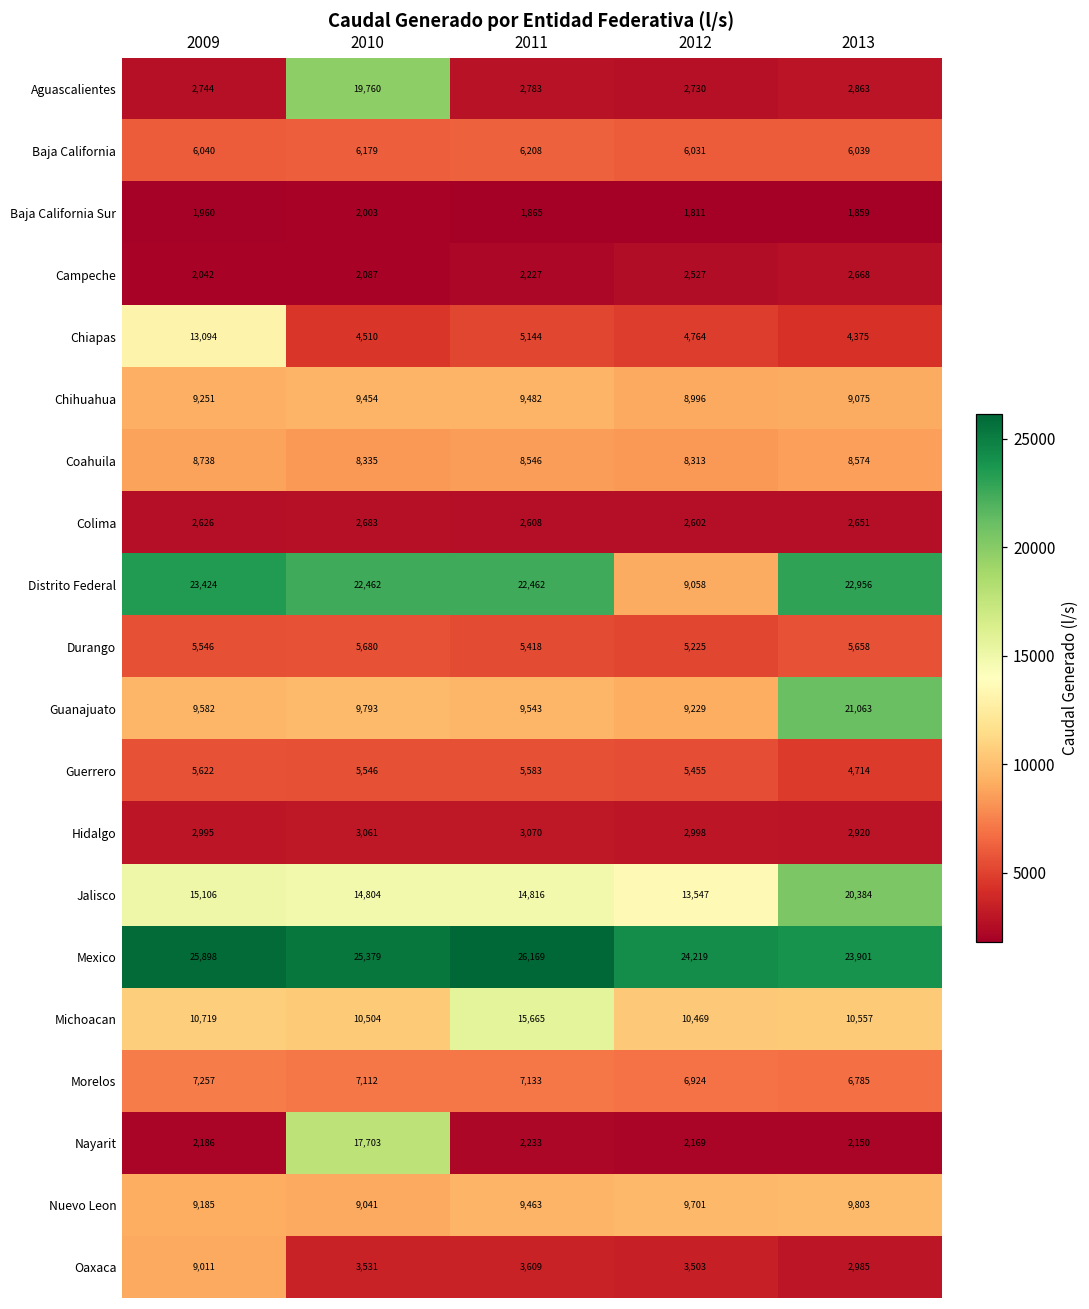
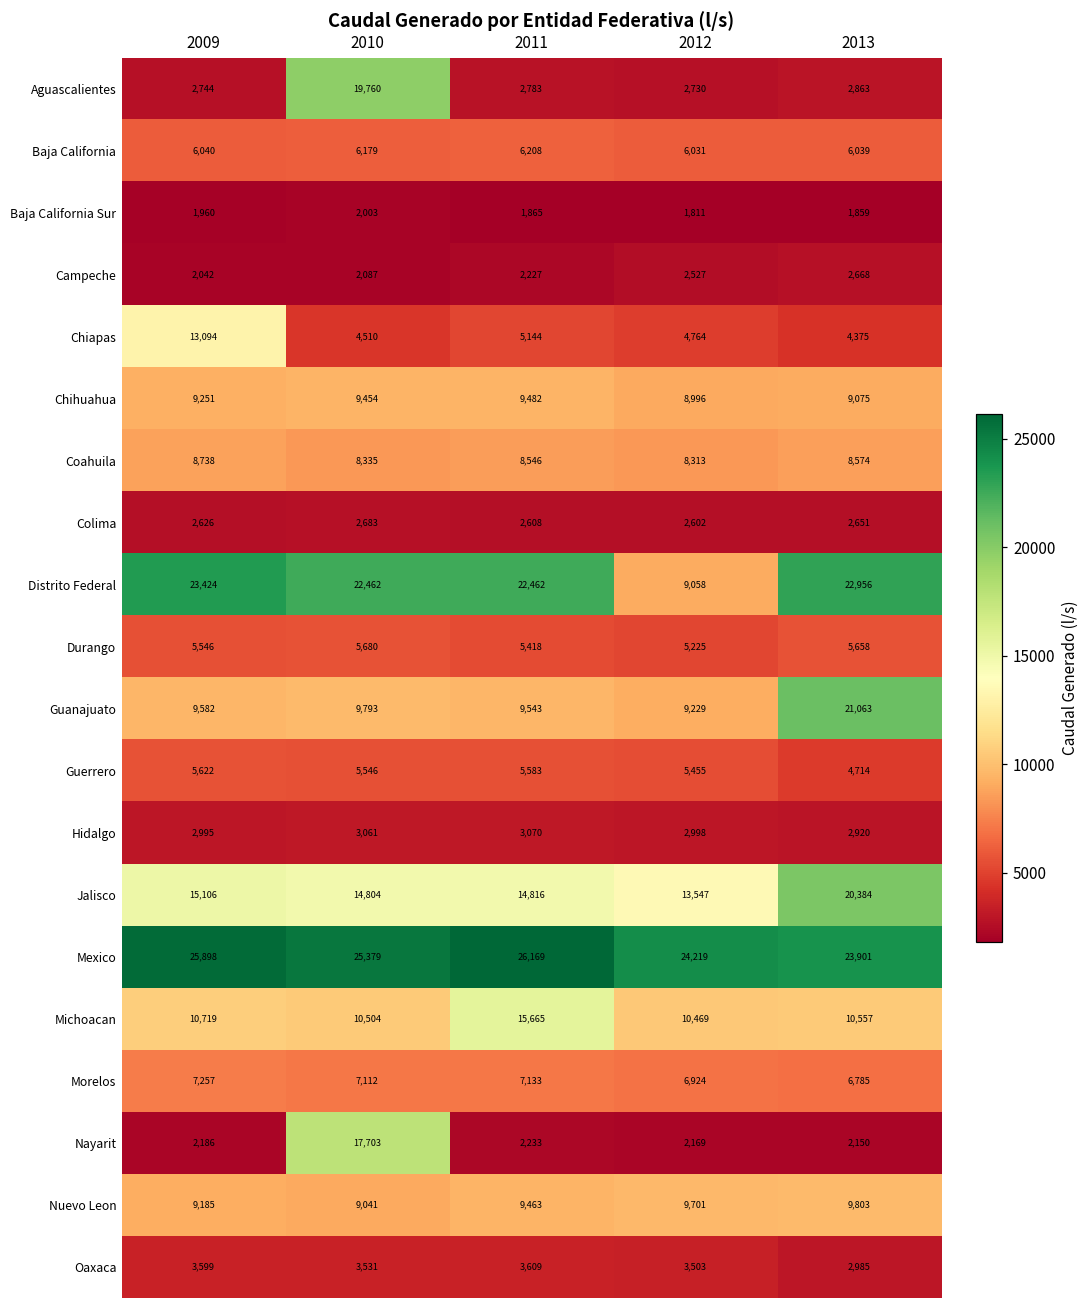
  {
    "Aguascalientes": {
      "2009": "2,744",
      "2010": "19,760",
      "2011": "2,783",
      "2012": "2,730",
      "2013": "2,863"
    },
    "Baja California": {
      "2009": "6,040",
      "2010": "6,179",
      "2011": "6,208",
      "2012": "6,031",
      "2013": "6,039"
    },
    "Baja California Sur": {
      "2009": "1,960",
      "2010": "2,003",
      "2011": "1,865",
      "2012": "1,811",
      "2013": "1,859"
    },
    "Campeche": {
      "2009": "2,042",
      "2010": "2,087",
      "2011": "2,227",
      "2012": "2,527",
      "2013": "2,668"
    },
    "Chiapas": {
      "2009": "13,094",
      "2010": "4,510",
      "2011": "5,144",
      "2012": "4,764",
      "2013": "4,375"
    },
    "Chihuahua": {
      "2009": "9,251",
      "2010": "9,454",
      "2011": "9,482",
      "2012": "8,996",
      "2013": "9,075"
    },
    "Coahuila": {
      "2009": "8,738",
      "2010": "8,335",
      "2011": "8,546",
      "2012": "8,313",
      "2013": "8,574"
    },
    "Colima": {
      "2009": "2,626",
      "2010": "2,683",
      "2011": "2,608",
      "2012": "2,602",
      "2013": "2,651"
    },
    "Distrito Federal": {
      "2009": "23,424",
      "2010": "22,462",
      "2011": "22,462",
      "2012": "9,058",
      "2013": "22,956"
    },
    "Durango": {
      "2009": "5,546",
      "2010": "5,680",
      "2011": "5,418",
      "2012": "5,225",
      "2013": "5,658"
    },
    "Guanajuato": {
      "2009": "9,582",
      "2010": "9,793",
      "2011": "9,543",
      "2012": "9,229",
      "2013": "21,063"
    },
    "Guerrero": {
      "2009": "5,622",
      "2010": "5,546",
      "2011": "5,583",
      "2012": "5,455",
      "2013": "4,714"
    },
    "Hidalgo": {
      "2009": "2,995",
      "2010": "3,061",
      "2011": "3,070",
      "2012": "2,998",
      "2013": "2,920"
    },
    "Jalisco": {
      "2009": "15,106",
      "2010": "14,804",
      "2011": "14,816",
      "2012": "13,547",
      "2013": "20,384"
    },
    "Mexico": {
      "2009": "25,898",
      "2010": "25,379",
      "2011": "26,169",
      "2012": "24,219",
      "2013": "23,901"
    },
    "Michoacan": {
      "2009": "10,719",
      "2010": "10,504",
      "2011": "15,665",
      "2012": "10,469",
      "2013": "10,557"
    },
    "Morelos": {
      "2009": "7,257",
      "2010": "7,112",
      "2011": "7,133",
      "2012": "6,924",
      "2013": "6,785"
    },
    "Nayarit": {
      "2009": "2,186",
      "2010": "17,703",
      "2011": "2,233",
      "2012": "2,169",
      "2013": "2,150"
    },
    "Nuevo Leon": {
      "2009": "9,185",
      "2010": "9,041",
      "2011": "9,463",
      "2012": "9,701",
      "2013": "9,803"
    },
    "Oaxaca": {
-     "2009": "9,011",
+     "2009": "3,599",
      "2010": "3,531",
      "2011": "3,609",
      "2012": "3,503",
      "2013": "2,985"
    }
  }
